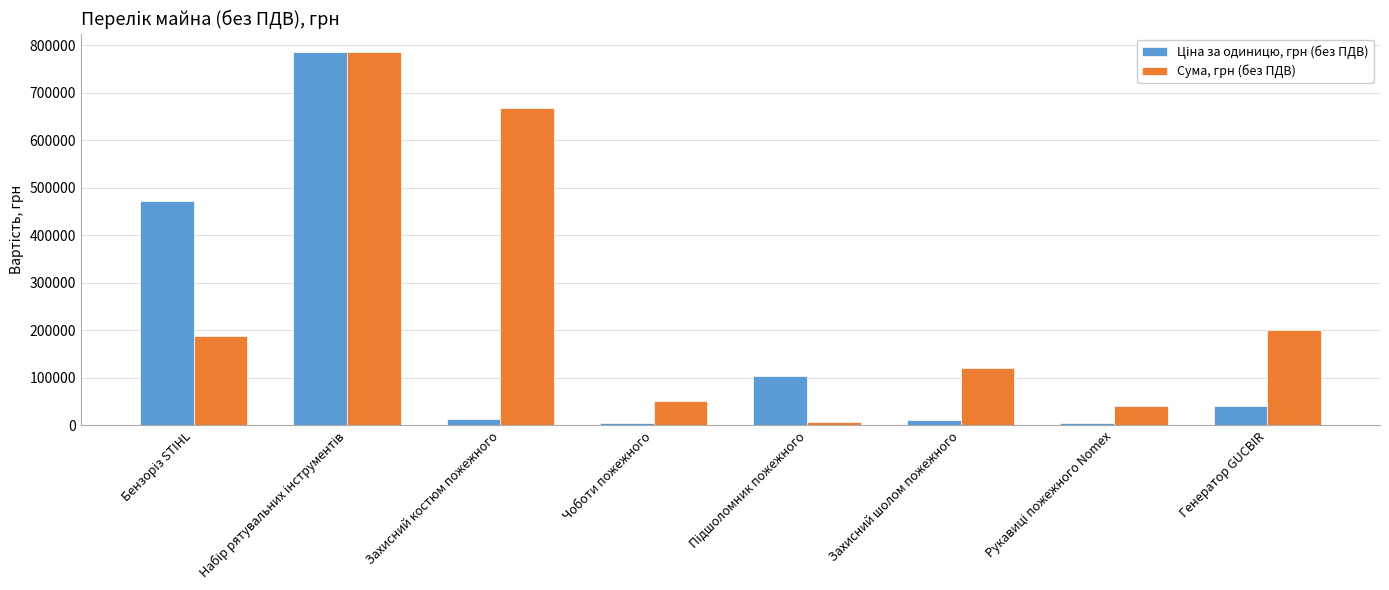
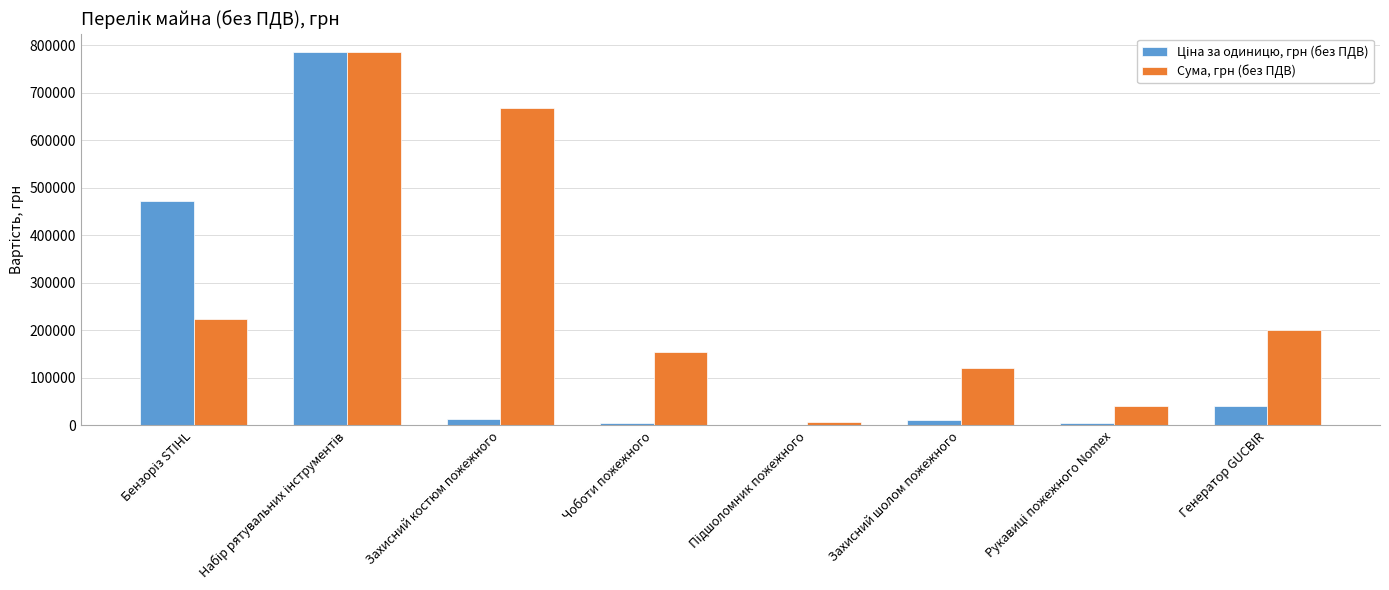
  {
    "Ціна за одиницю, грн (без ПДВ)": {
      "Бензоріз STIHL": 470000,
      "Набір рятувальних інструментів": 790000,
      "Захисний костюм пожежного": 10000,
-     "Підшоломник пожежного": 100000,
+     "Підшоломник пожежного": 0,
      "Захисний шолом пожежного": 10000,
      "Генератор GUCBIR": 40000
    },
    "Сума, грн (без ПДВ)": {
-     "Бензоріз STIHL": 190000,
+     "Бензоріз STIHL": 220000,
      "Набір рятувальних інструментів": 790000,
      "Захисний костюм пожежного": 670000,
-     "Чоботи пожежного": 50000,
+     "Чоботи пожежного": 160000,
      "Підшоломник пожежного": 10000,
      "Захисний шолом пожежного": 120000,
      "Рукавиці пожежного Nomex": 40000,
      "Генератор GUCBIR": 200000
    }
  }
